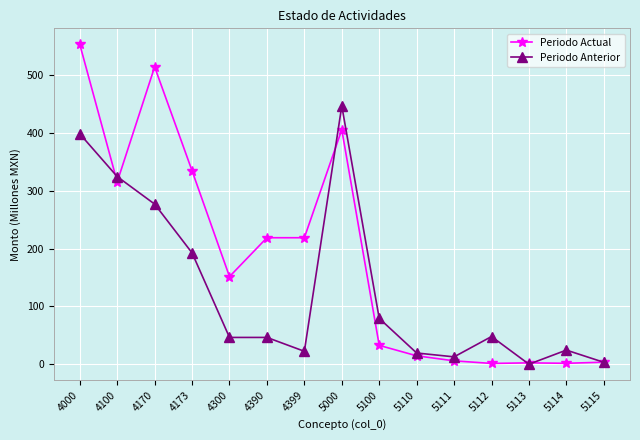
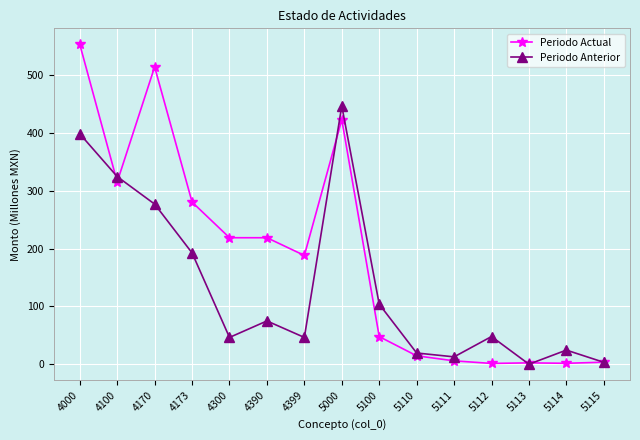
  {
    "Periodo Actual": {
      "4000": 550,
      "4100": 320,
      "4170": 510,
-     "4173": 330,
-     "4300": 150,
+     "4173": 280,
+     "4300": 220,
      "4390": 220,
-     "4399": 220,
-     "5000": 410,
-     "5100": 30,
+     "4399": 190,
+     "5000": 420,
+     "5100": 50,
      "5110": 10,
      "5111": 10,
      "5112": 0,
      "5114": 0
    },
    "Periodo Anterior": {
      "4000": 400,
      "4100": 320,
      "4170": 280,
      "4173": 190,
      "4300": 50,
-     "4390": 50,
-     "4399": 20,
+     "4390": 70,
+     "4399": 50,
      "5000": 450,
-     "5100": 80,
+     "5100": 100,
      "5110": 20,
      "5111": 10,
      "5112": 50,
      "5114": 20
    }
  }
